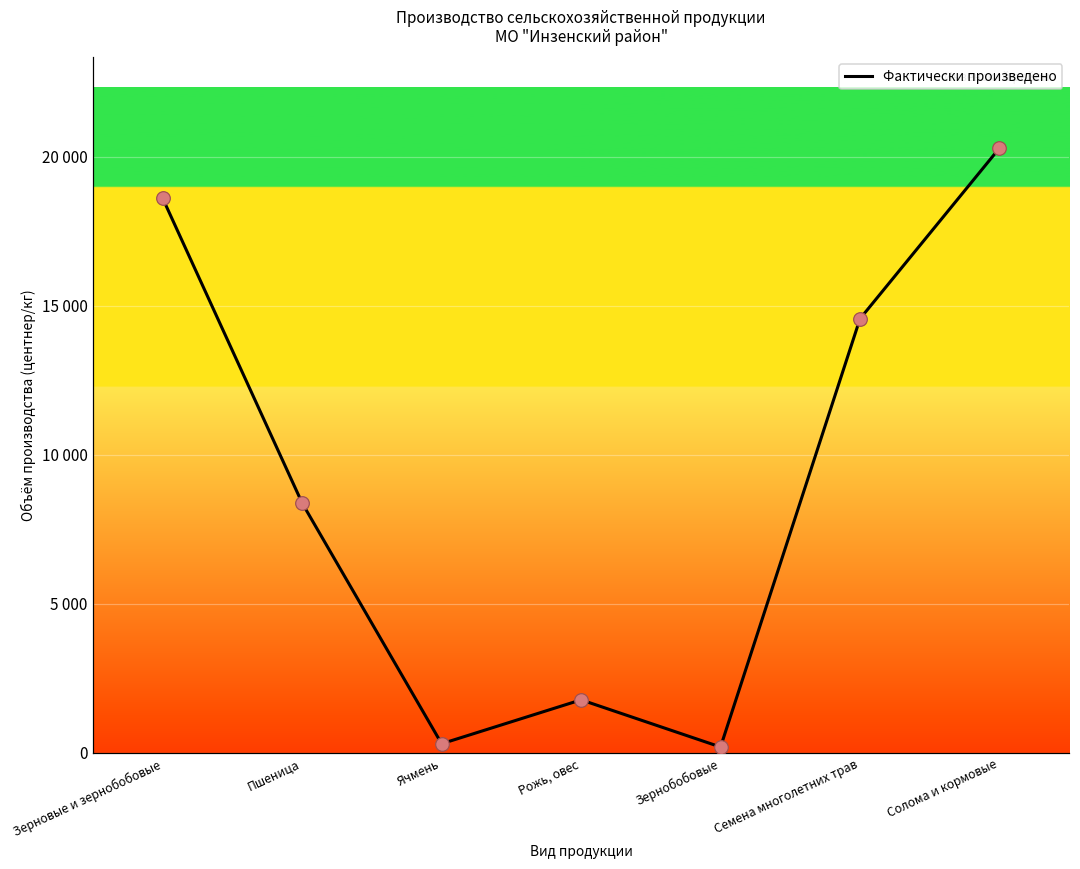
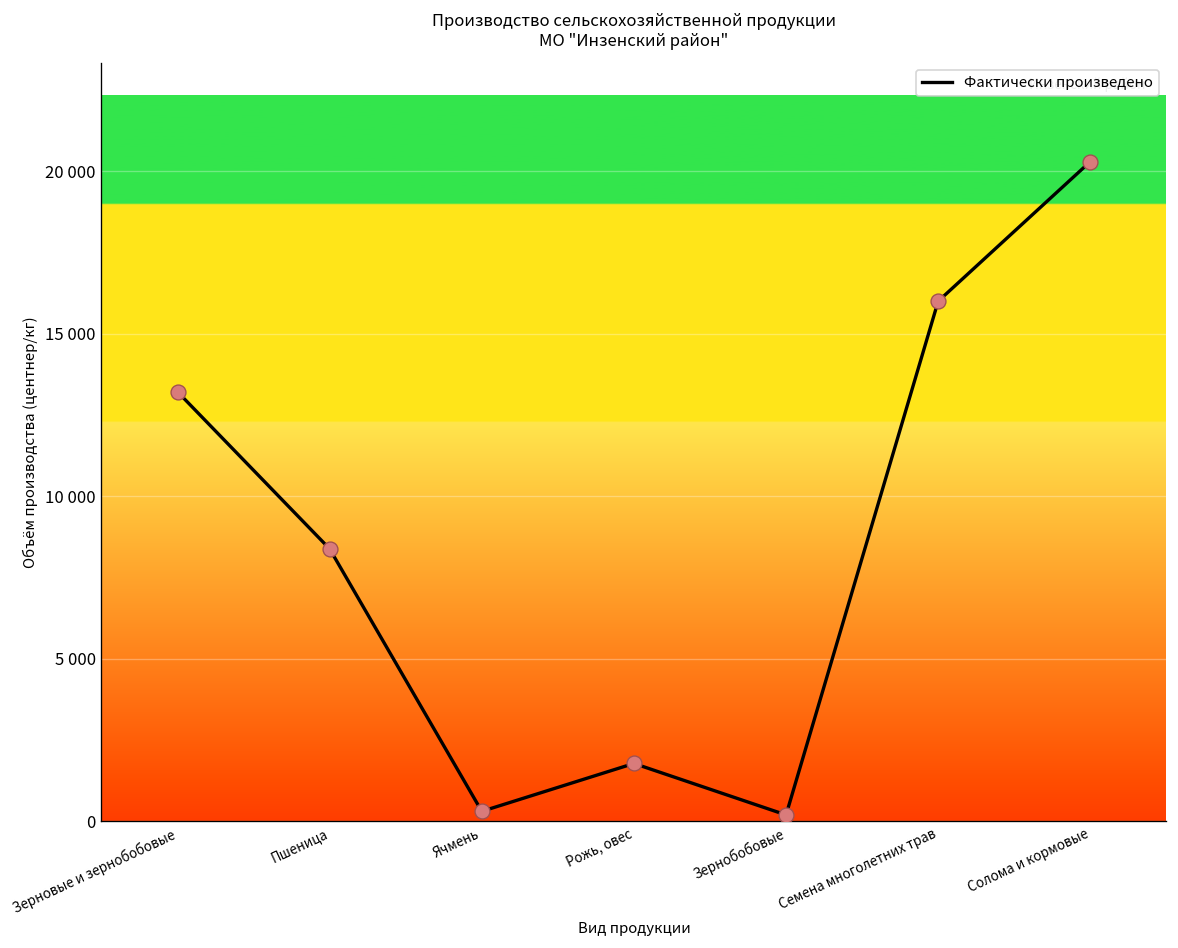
  {
-   "Зерновые и зернобобовые": 18600,
+   "Зерновые и зернобобовые": 13200,
    "Пшеница": 8400,
    "Ячмень": 300,
    "Рожь, овес": 1800,
    "Зернобобовые": 200,
-   "Семена многолетних трав": 14600,
+   "Семена многолетних трав": 16000,
    "Солома и кормовые": 20300
  }
